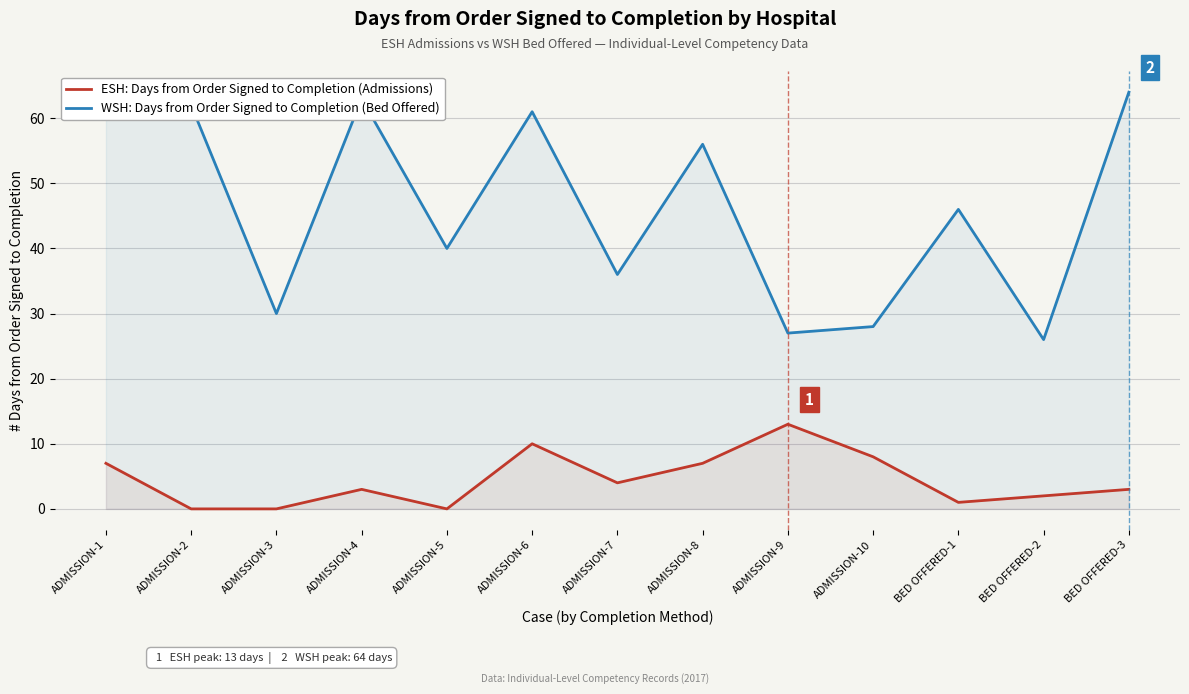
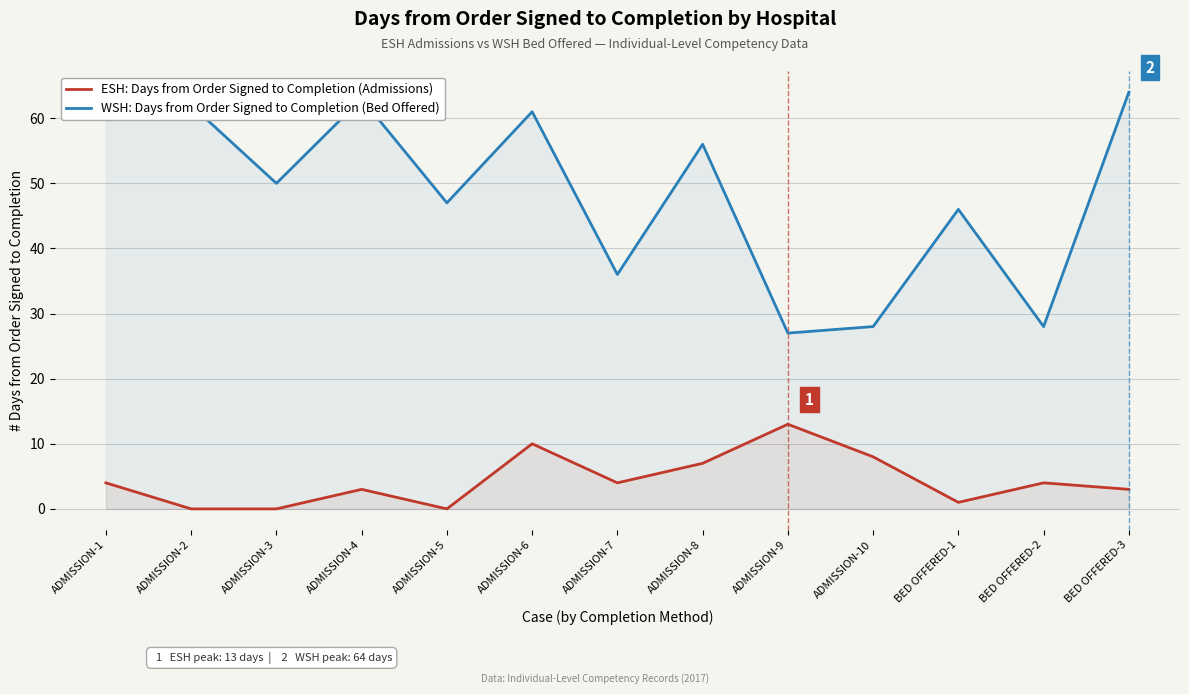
  {
    "ESH: Days from Order Signed to Completion (Admissions)": {
-     "ADMISSION-1": 7,
+     "ADMISSION-1": 4,
      "ADMISSION-2": 0,
      "ADMISSION-3": 0,
      "ADMISSION-4": 3,
      "ADMISSION-5": 0,
      "ADMISSION-6": 10,
      "ADMISSION-7": 4,
      "ADMISSION-8": 7,
      "ADMISSION-10": 8,
      "BED OFFERED-1": 1,
-     "BED OFFERED-2": 2,
+     "BED OFFERED-2": 4,
      "BED OFFERED-3": 3
    },
    "WSH: Days from Order Signed to Completion (Bed Offered)": {
-     "ADMISSION-3": 30,
-     "ADMISSION-5": 40,
+     "ADMISSION-3": 50,
+     "ADMISSION-5": 47,
      "ADMISSION-6": 61,
      "ADMISSION-7": 36,
      "ADMISSION-8": 56,
      "ADMISSION-9": 27,
      "ADMISSION-10": 28,
      "BED OFFERED-1": 46,
-     "BED OFFERED-2": 26
+     "BED OFFERED-2": 28
    }
  }
